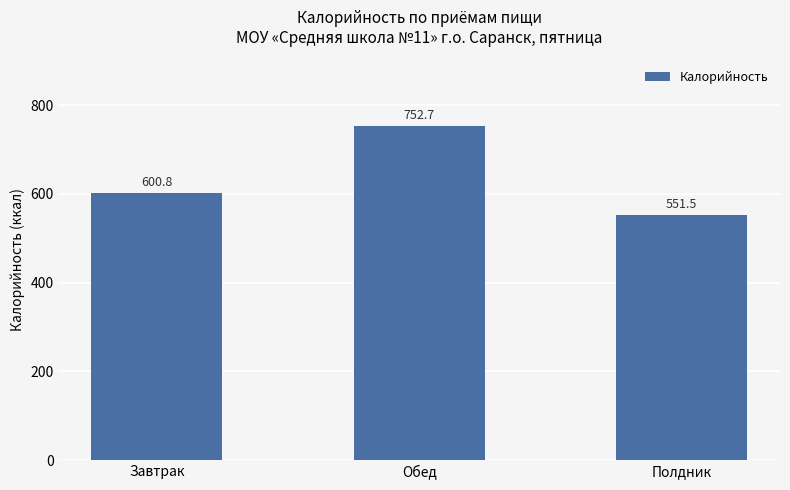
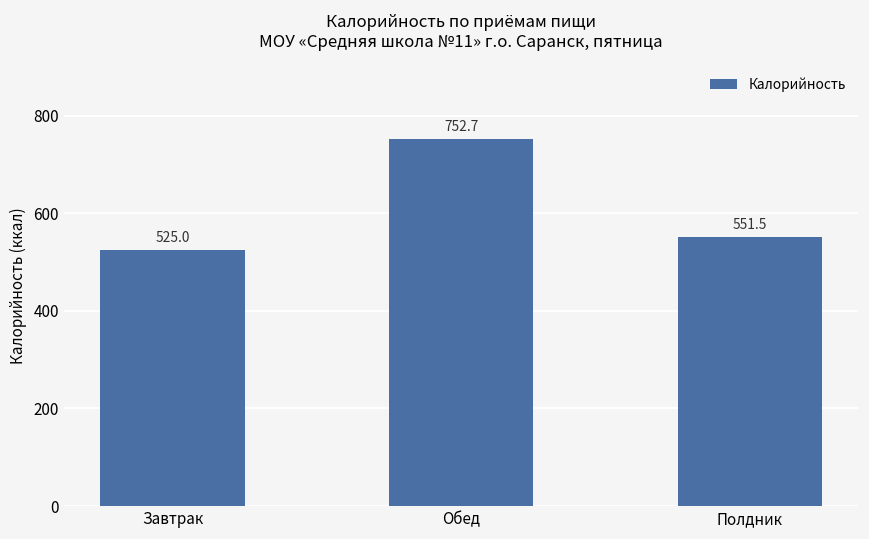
  {
-   "Завтрак": 600.8,
+   "Завтрак": 525.0,
    "Обед": 752.7,
    "Полдник": 551.5
  }
